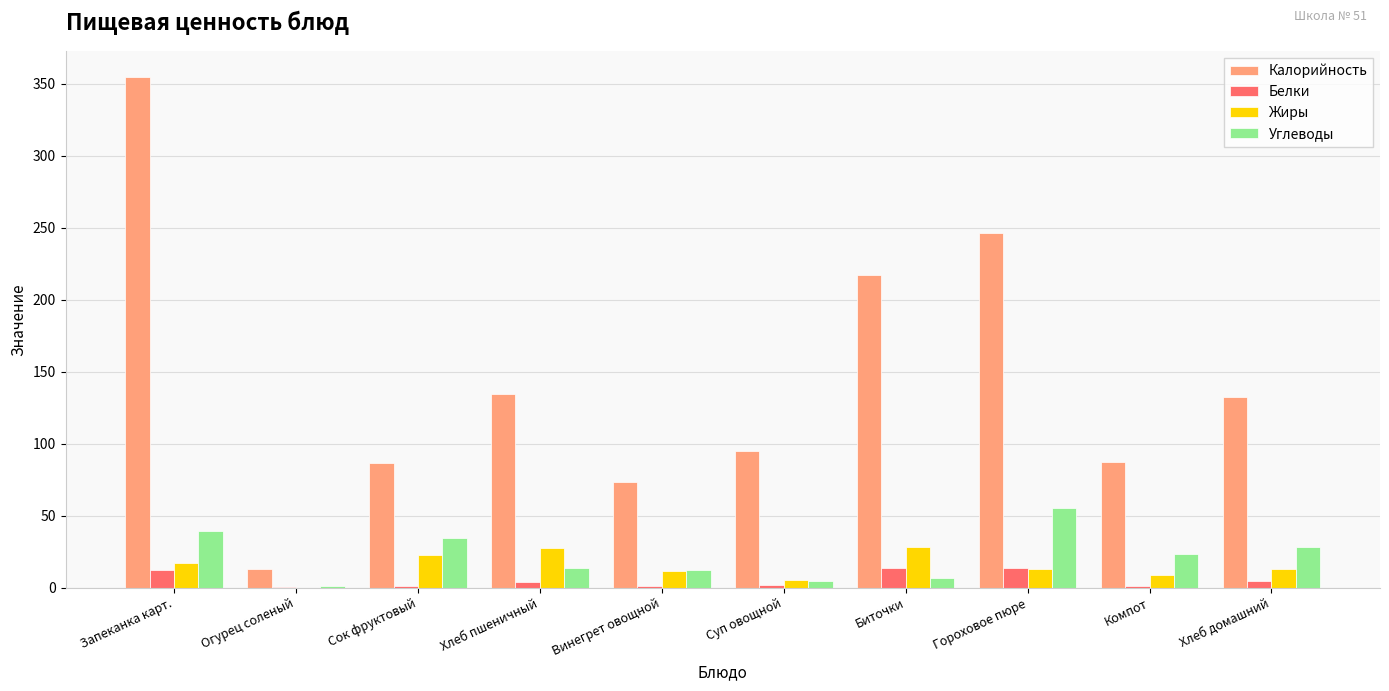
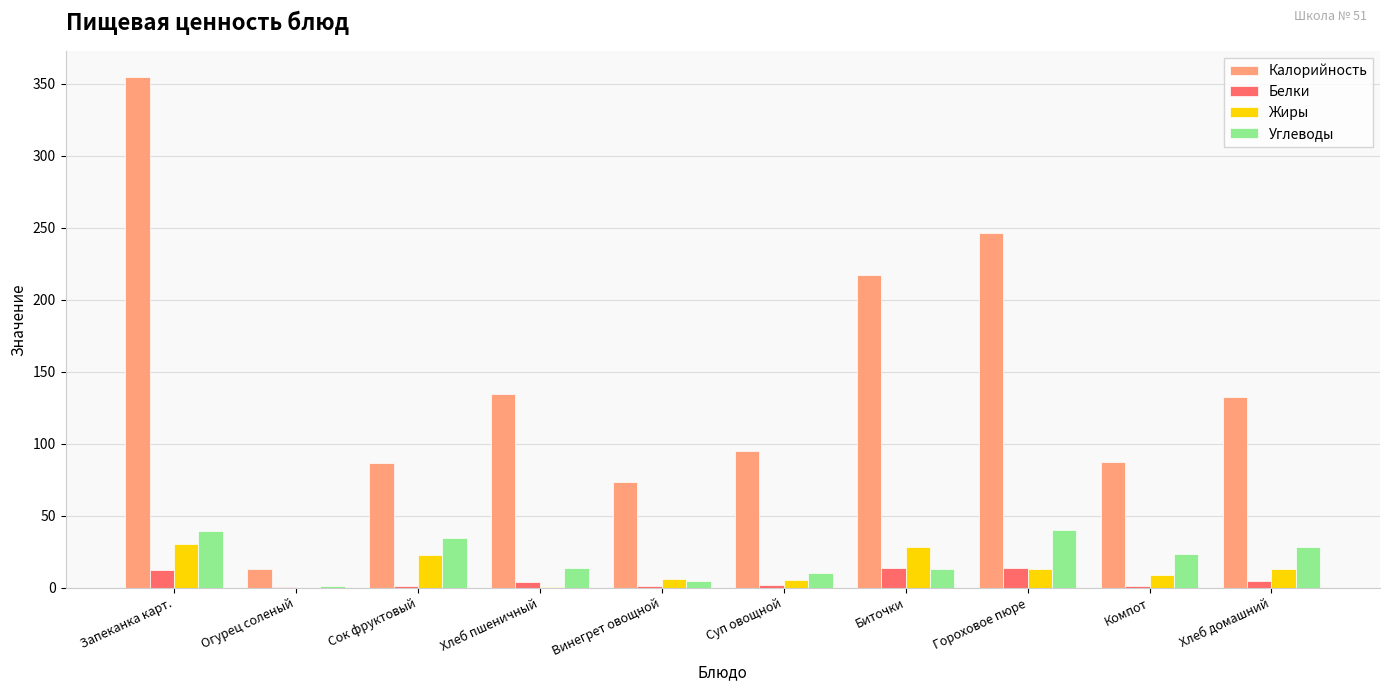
  {
    "Жиры": {
-     "Запеканка карт.": 17,
+     "Запеканка карт.": 30,
      "Сок фруктовый": 23,
-     "Хлеб пшеничный": 28,
-     "Винегрет овощной": 12,
+     "Хлеб пшеничный": 0,
+     "Винегрет овощной": 6,
      "Суп овощной": 5,
      "Биточки": 28,
      "Гороховое пюре": 13,
      "Компот": 9,
      "Хлеб домашний": 13
    },
    "Углеводы": {
      "Запеканка карт.": 39,
      "Сок фруктовый": 35,
      "Хлеб пшеничный": 14,
-     "Винегрет овощной": 12,
-     "Суп овощной": 4,
-     "Биточки": 6,
-     "Гороховое пюре": 55,
+     "Винегрет овощной": 4,
+     "Суп овощной": 10,
+     "Биточки": 13,
+     "Гороховое пюре": 40,
      "Компот": 23,
      "Хлеб домашний": 29
    }
  }
